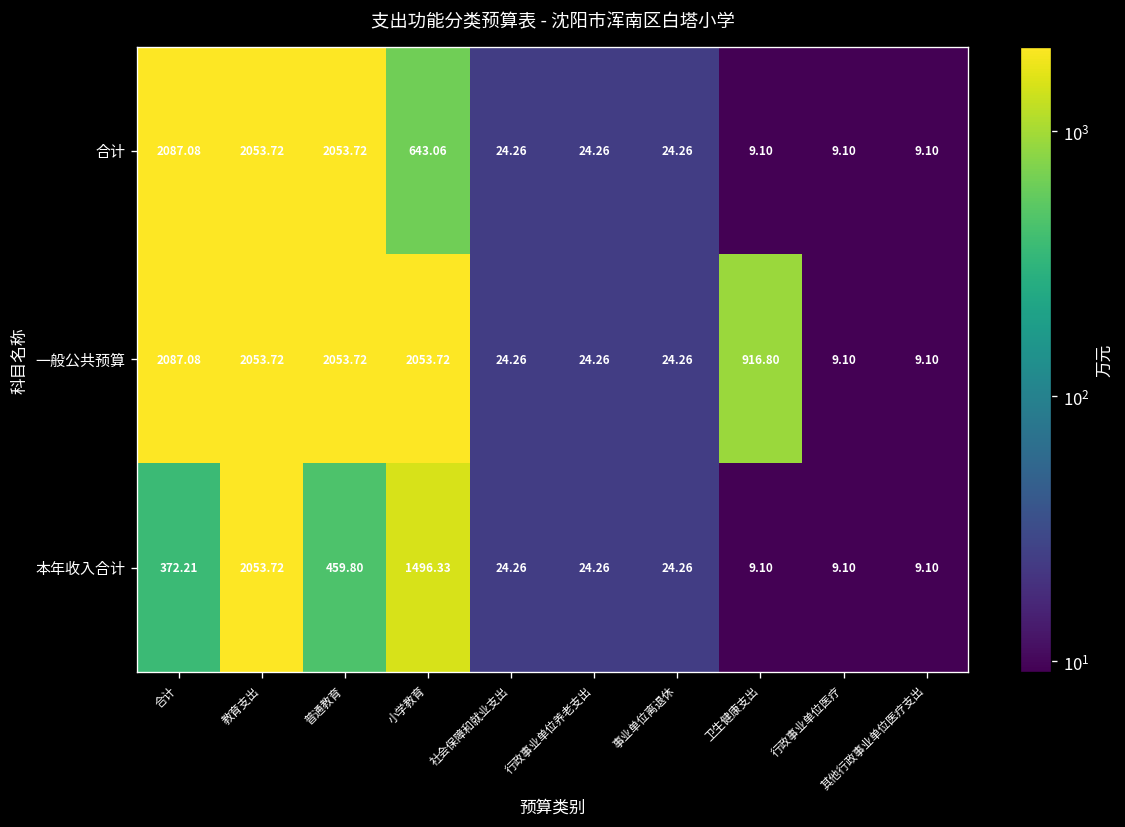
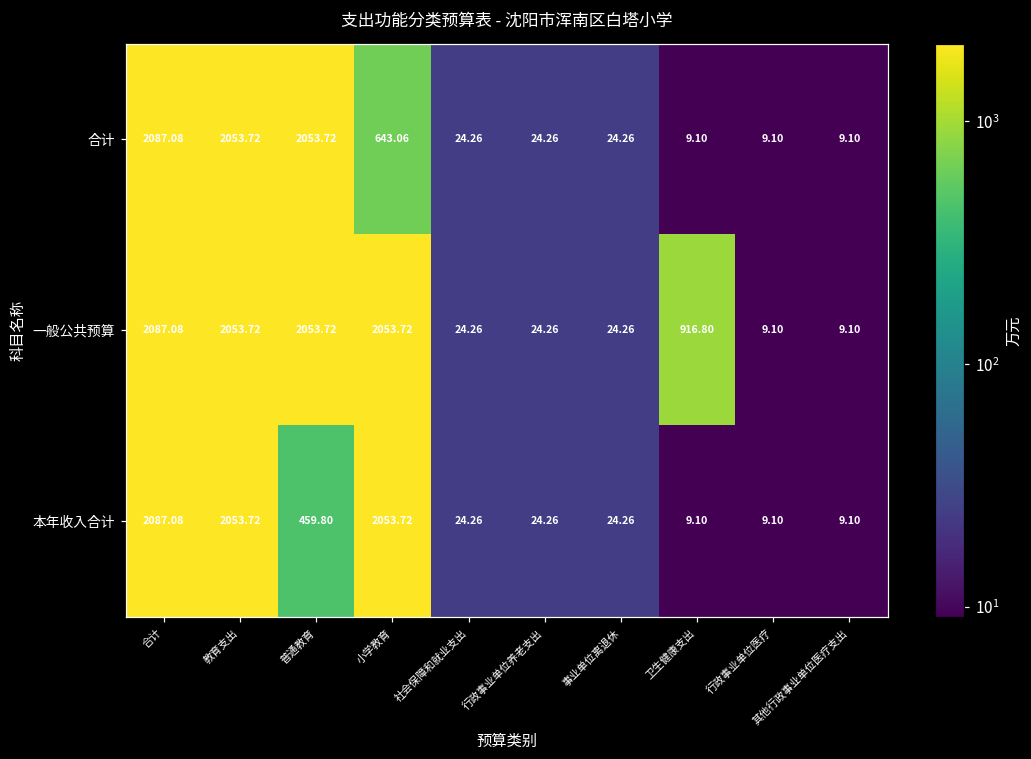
  {
    "合计": {
      "合计": 2087.08,
      "教育支出": 2053.72,
      "普通教育": 2053.72,
      "小学教育": 643.06,
      "社会保障和就业支出": 24.26,
      "行政事业单位养老支出": 24.26,
      "事业单位离退休": 24.26,
      "卫生健康支出": 9.10,
      "行政事业单位医疗": 9.10,
      "其他行政事业单位医疗支出": 9.10
    },
    "一般公共预算": {
      "合计": 2087.08,
      "教育支出": 2053.72,
      "普通教育": 2053.72,
      "小学教育": 2053.72,
      "社会保障和就业支出": 24.26,
      "行政事业单位养老支出": 24.26,
      "事业单位离退休": 24.26,
      "卫生健康支出": 916.80,
      "行政事业单位医疗": 9.10,
      "其他行政事业单位医疗支出": 9.10
    },
    "本年收入合计": {
-     "合计": 372.21,
+     "合计": 2087.08,
      "教育支出": 2053.72,
      "普通教育": 459.80,
-     "小学教育": 1496.33,
+     "小学教育": 2053.72,
      "社会保障和就业支出": 24.26,
      "行政事业单位养老支出": 24.26,
      "事业单位离退休": 24.26,
      "卫生健康支出": 9.10,
      "行政事业单位医疗": 9.10,
      "其他行政事业单位医疗支出": 9.10
    }
  }
